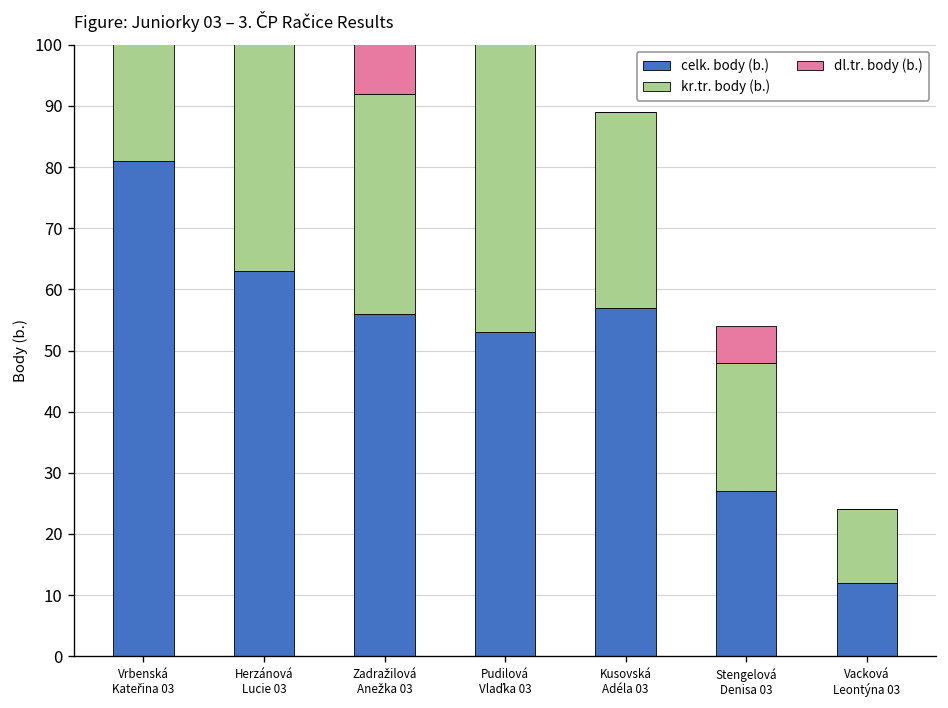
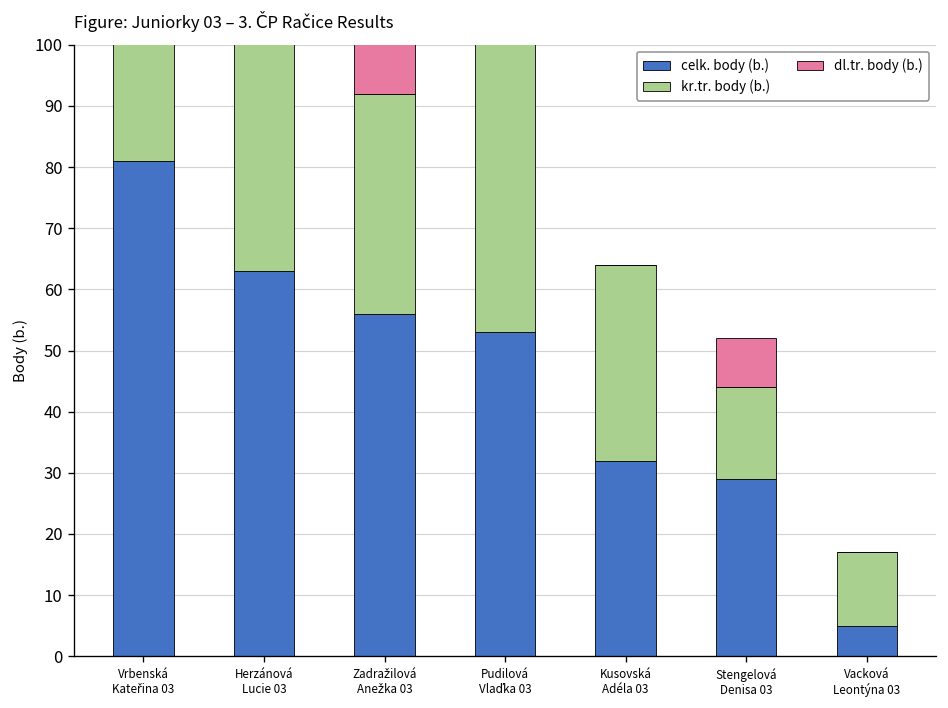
  {
    "celk. body (b.)": {
      "Vrbenská Kateřina 03": 81,
      "Herzánová Lucie 03": 63,
      "Zadražilová Anežka 03": 56,
      "Pudilová Vlaďka 03": 53,
-     "Kusovská Adéla 03": 57,
-     "Stengelová Denisa 03": 27,
-     "Vacková Leontýna 03": 12
+     "Kusovská Adéla 03": 32,
+     "Stengelová Denisa 03": 29,
+     "Vacková Leontýna 03": 5
    },
    "kr.tr. body (b.)": {
      "Zadražilová Anežka 03": 36,
      "Kusovská Adéla 03": 32,
-     "Stengelová Denisa 03": 21,
+     "Stengelová Denisa 03": 15,
      "Vacková Leontýna 03": 12
    },
    "dl.tr. body (b.)": {
      "Kusovská Adéla 03": 0,
-     "Stengelová Denisa 03": 6,
+     "Stengelová Denisa 03": 8,
      "Vacková Leontýna 03": 0
    }
  }
